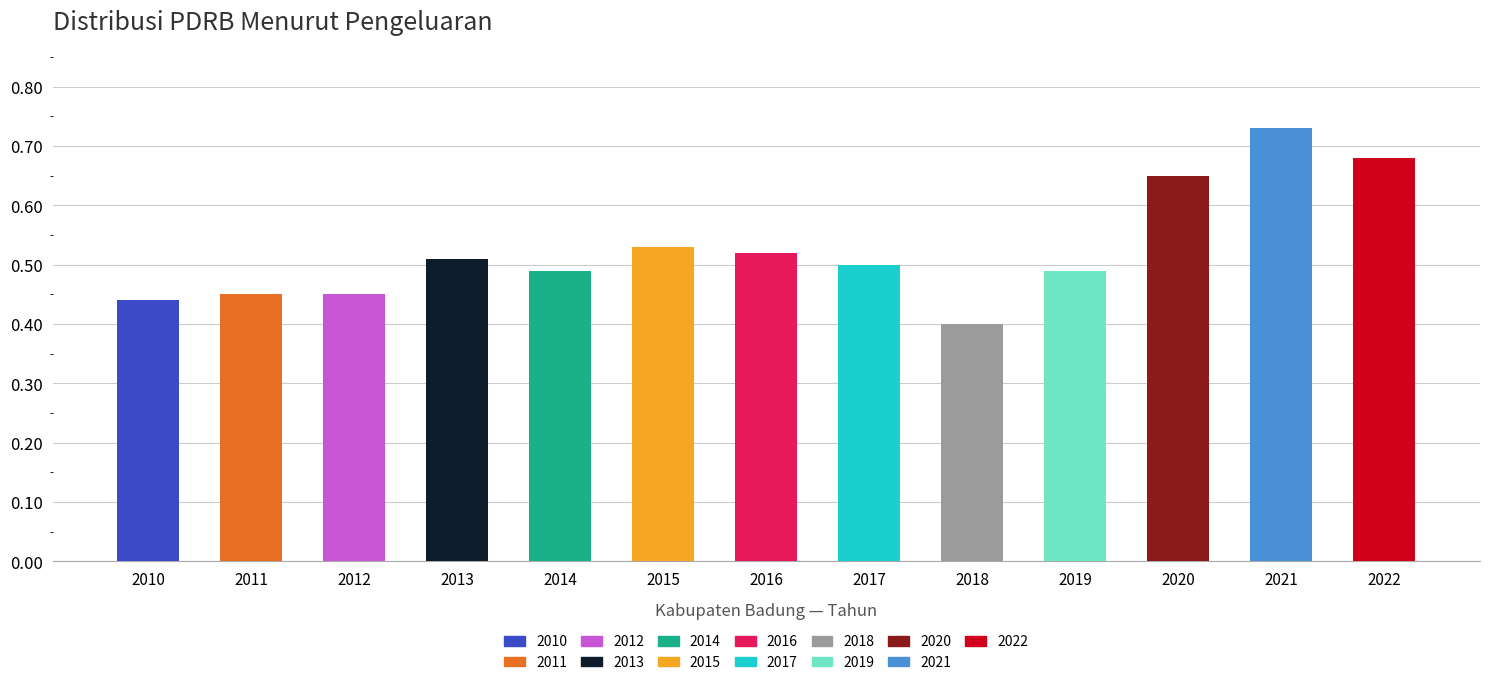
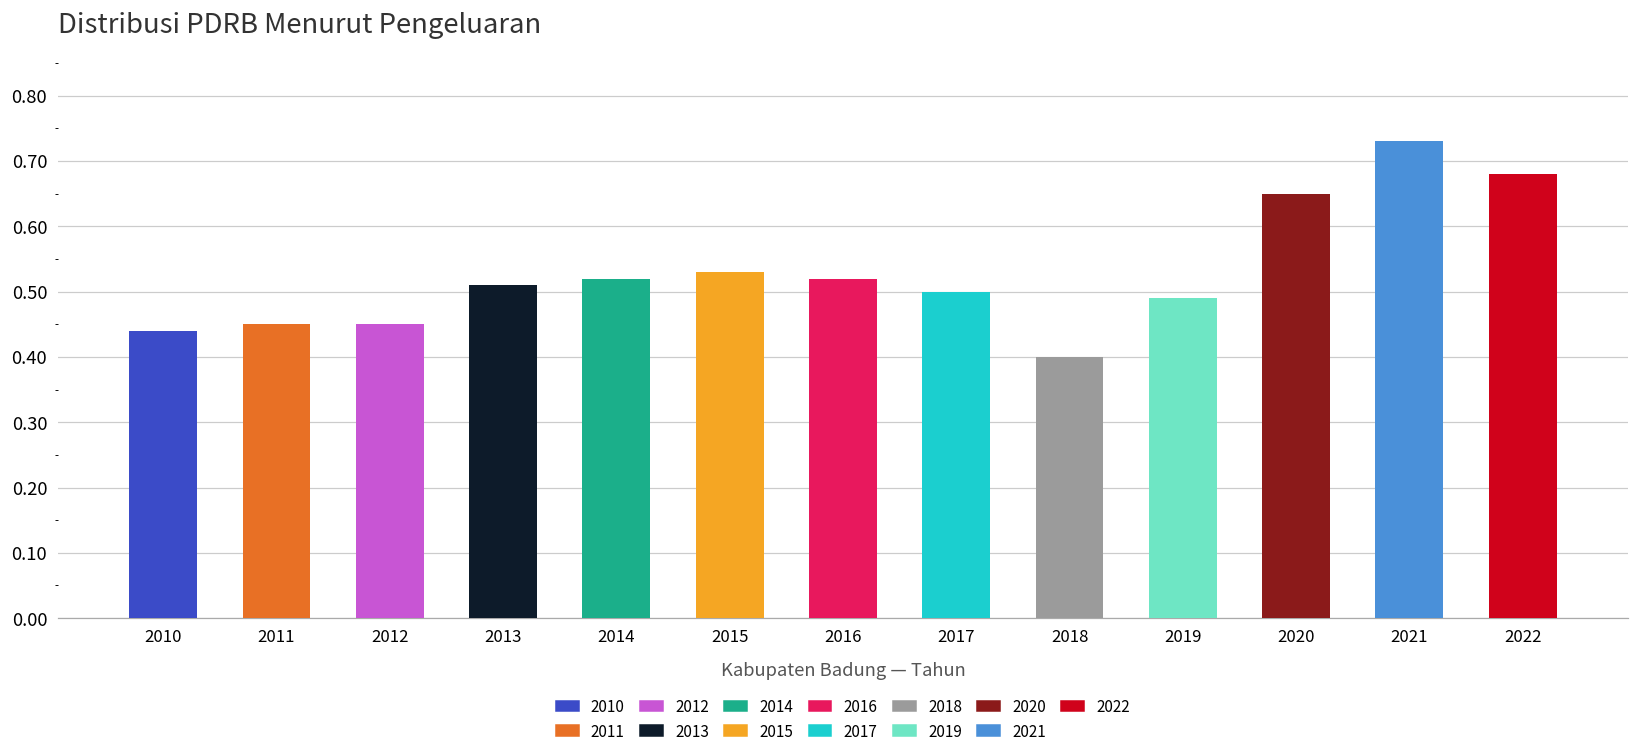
  {
    "2010": 0.44,
    "2011": 0.45,
    "2012": 0.45,
    "2013": 0.51,
-   "2014": 0.49,
+   "2014": 0.52,
    "2015": 0.53,
    "2016": 0.52,
    "2017": 0.50,
    "2018": 0.40,
    "2019": 0.49,
    "2020": 0.65,
    "2021": 0.73,
    "2022": 0.68
  }
